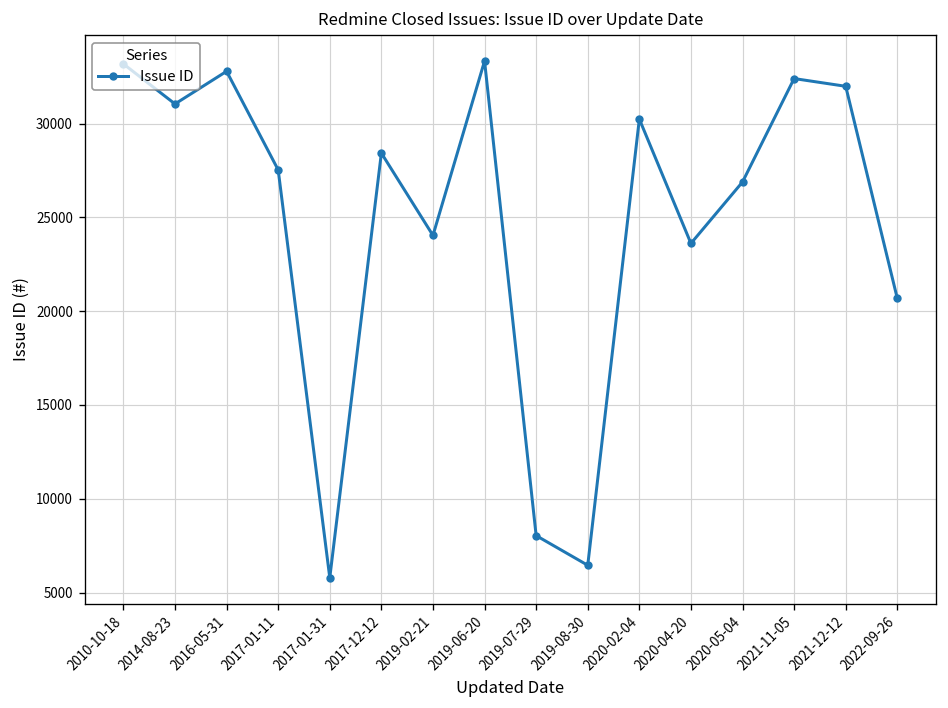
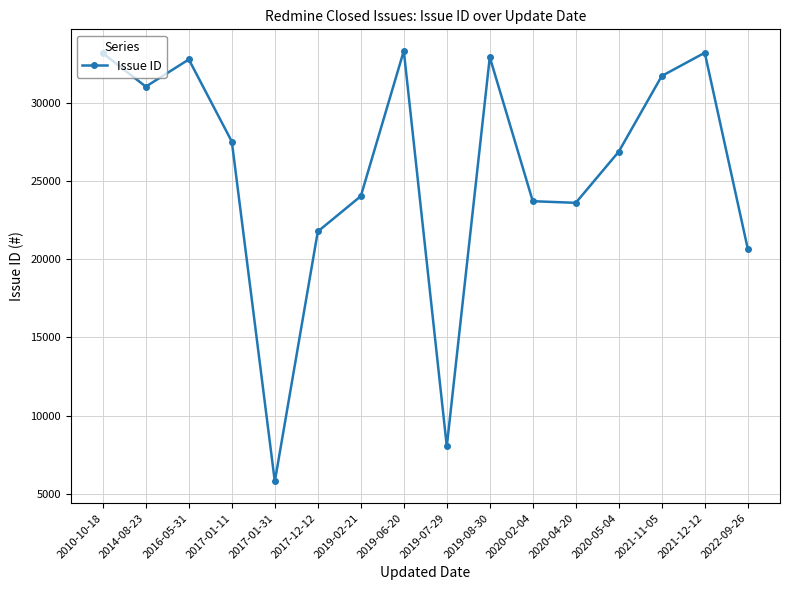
  {
    "2014-08-23": 31000,
    "2016-05-31": 32800,
    "2017-01-11": 27500,
    "2017-01-31": 5800,
-   "2017-12-12": 28400,
+   "2017-12-12": 21800,
    "2019-02-21": 24000,
    "2019-06-20": 33300,
    "2019-07-29": 8000,
-   "2019-08-30": 6500,
-   "2020-02-04": 30200,
+   "2019-08-30": 32900,
+   "2020-02-04": 23700,
    "2020-04-20": 23600,
    "2020-05-04": 26900,
-   "2021-11-05": 32400,
-   "2021-12-12": 32000,
+   "2021-11-05": 31700,
+   "2021-12-12": 33200,
    "2022-09-26": 20700
  }
